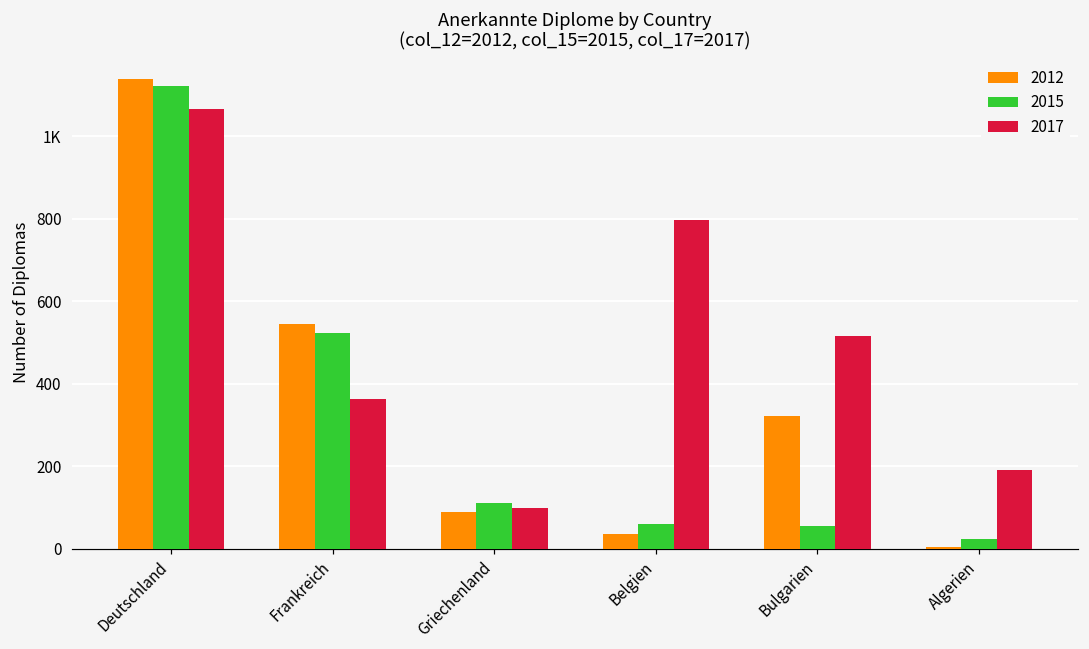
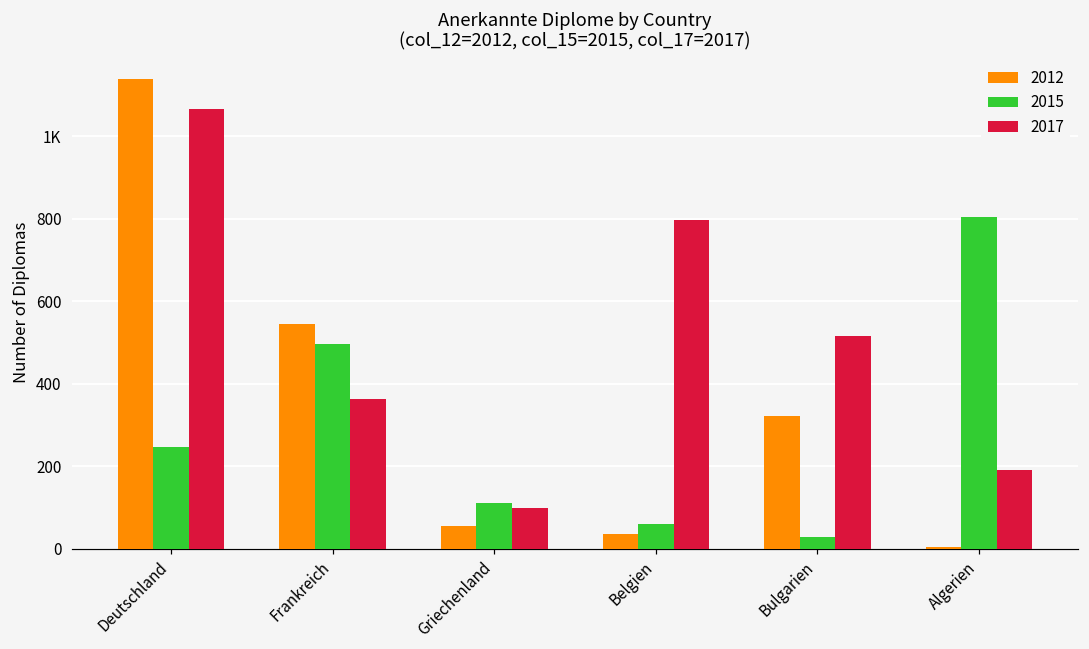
  {
    "2012": {
      "Deutschland": 1140,
      "Frankreich": 550,
-     "Griechenland": 90,
+     "Griechenland": 50,
      "Belgien": 40,
      "Bulgarien": 320
    },
    "2015": {
-     "Deutschland": 1120,
-     "Frankreich": 520,
+     "Deutschland": 250,
+     "Frankreich": 500,
      "Griechenland": 110,
      "Belgien": 60,
-     "Bulgarien": 60,
-     "Algerien": 20
+     "Bulgarien": 30,
+     "Algerien": 800
    },
    "2017": {
      "Deutschland": 1070,
      "Frankreich": 360,
      "Griechenland": 100,
      "Belgien": 800,
      "Bulgarien": 520,
      "Algerien": 190
    }
  }
